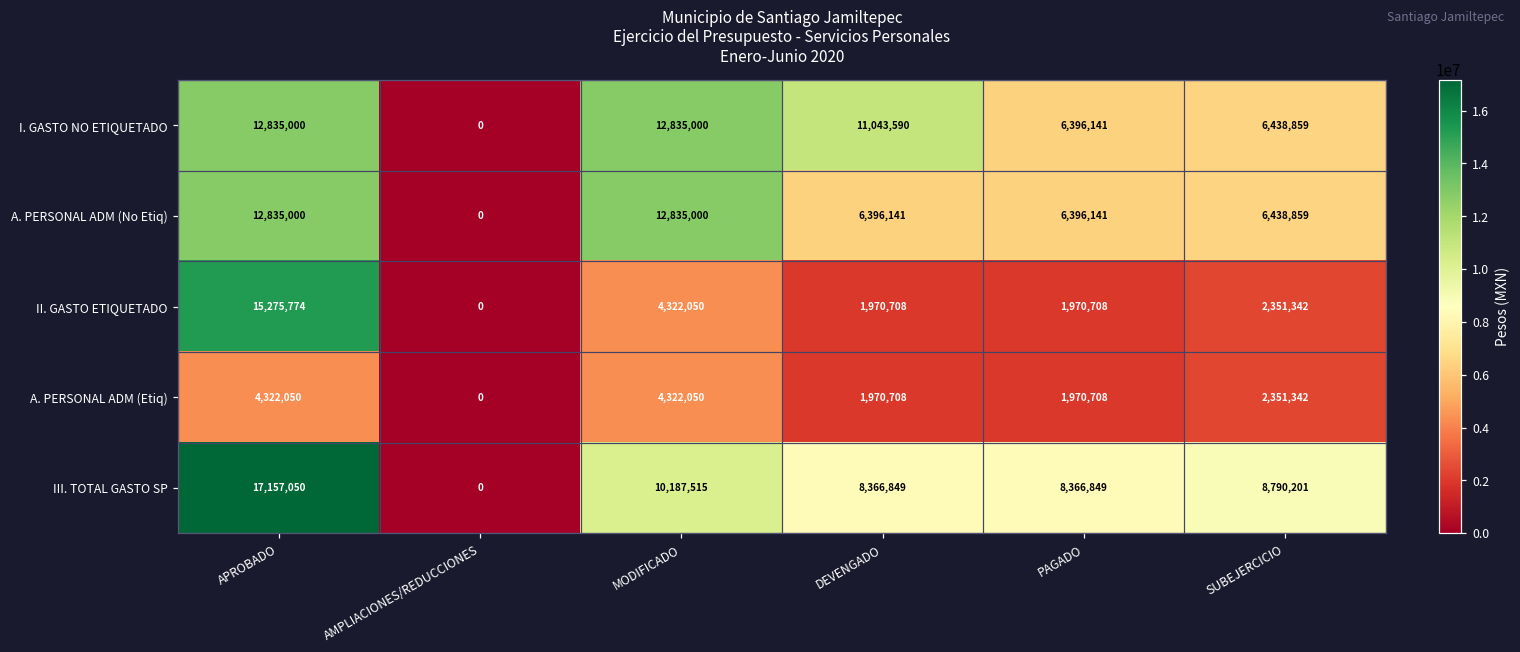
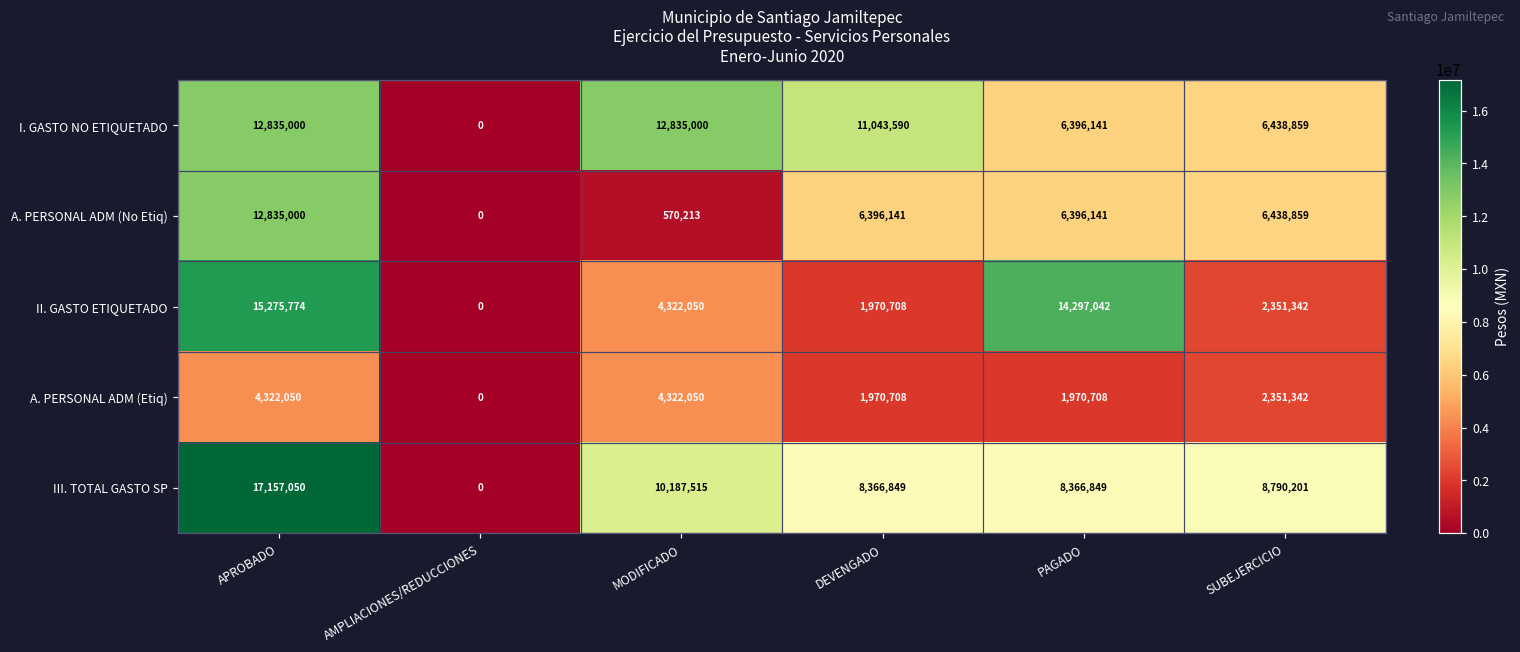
  {
    "I. GASTO NO ETIQUETADO": {
      "APROBADO": "12,835,000",
      "AMPLIACIONES/REDUCCIONES": "0",
      "MODIFICADO": "12,835,000",
      "DEVENGADO": "11,043,590",
      "PAGADO": "6,396,141",
      "SUBEJERCICIO": "6,438,859"
    },
    "A. PERSONAL ADM (No Etiq)": {
      "APROBADO": "12,835,000",
      "AMPLIACIONES/REDUCCIONES": "0",
-     "MODIFICADO": "12,835,000",
+     "MODIFICADO": "570,213",
      "DEVENGADO": "6,396,141",
      "PAGADO": "6,396,141",
      "SUBEJERCICIO": "6,438,859"
    },
    "II. GASTO ETIQUETADO": {
      "APROBADO": "15,275,774",
      "AMPLIACIONES/REDUCCIONES": "0",
      "MODIFICADO": "4,322,050",
      "DEVENGADO": "1,970,708",
-     "PAGADO": "1,970,708",
+     "PAGADO": "14,297,042",
      "SUBEJERCICIO": "2,351,342"
    },
    "A. PERSONAL ADM (Etiq)": {
      "APROBADO": "4,322,050",
      "AMPLIACIONES/REDUCCIONES": "0",
      "MODIFICADO": "4,322,050",
      "DEVENGADO": "1,970,708",
      "PAGADO": "1,970,708",
      "SUBEJERCICIO": "2,351,342"
    },
    "III. TOTAL GASTO SP": {
      "APROBADO": "17,157,050",
      "AMPLIACIONES/REDUCCIONES": "0",
      "MODIFICADO": "10,187,515",
      "DEVENGADO": "8,366,849",
      "PAGADO": "8,366,849",
      "SUBEJERCICIO": "8,790,201"
    }
  }
